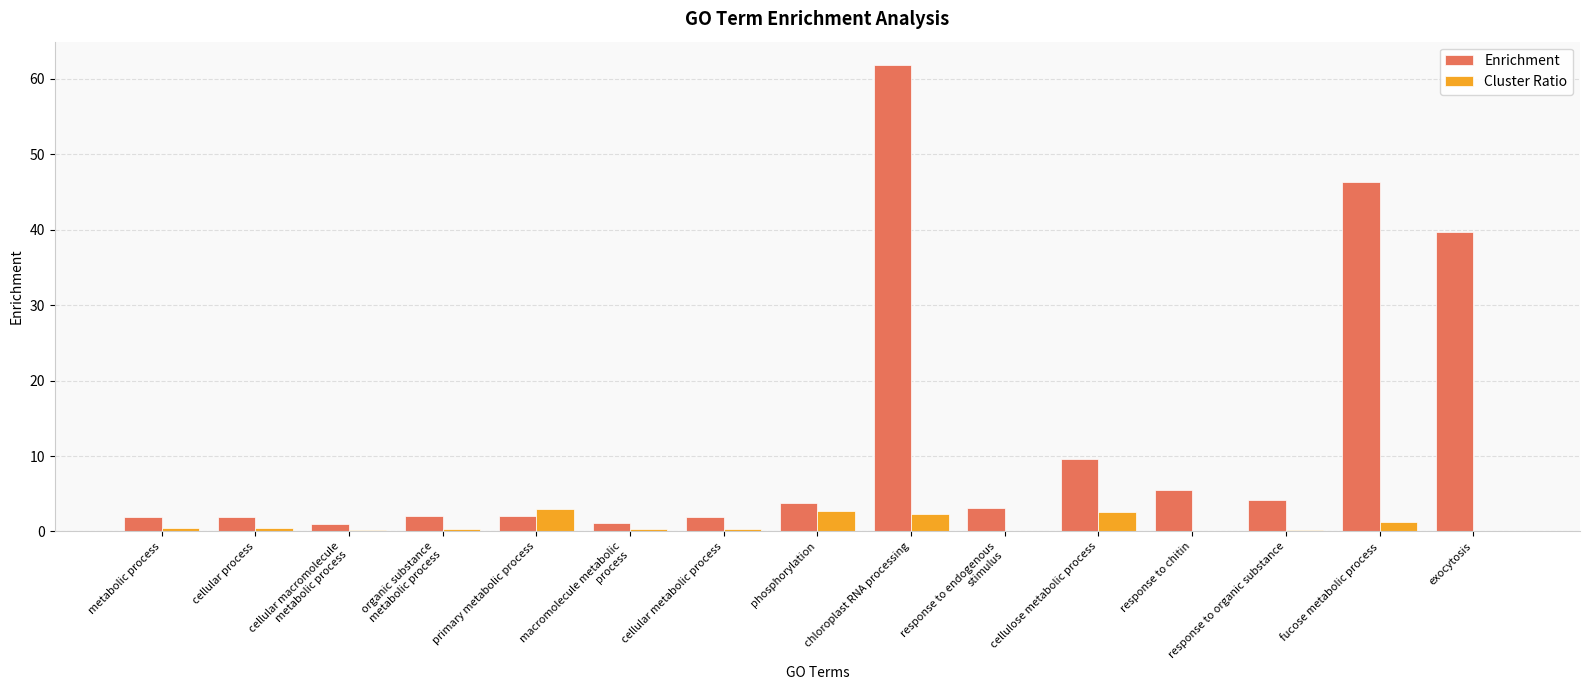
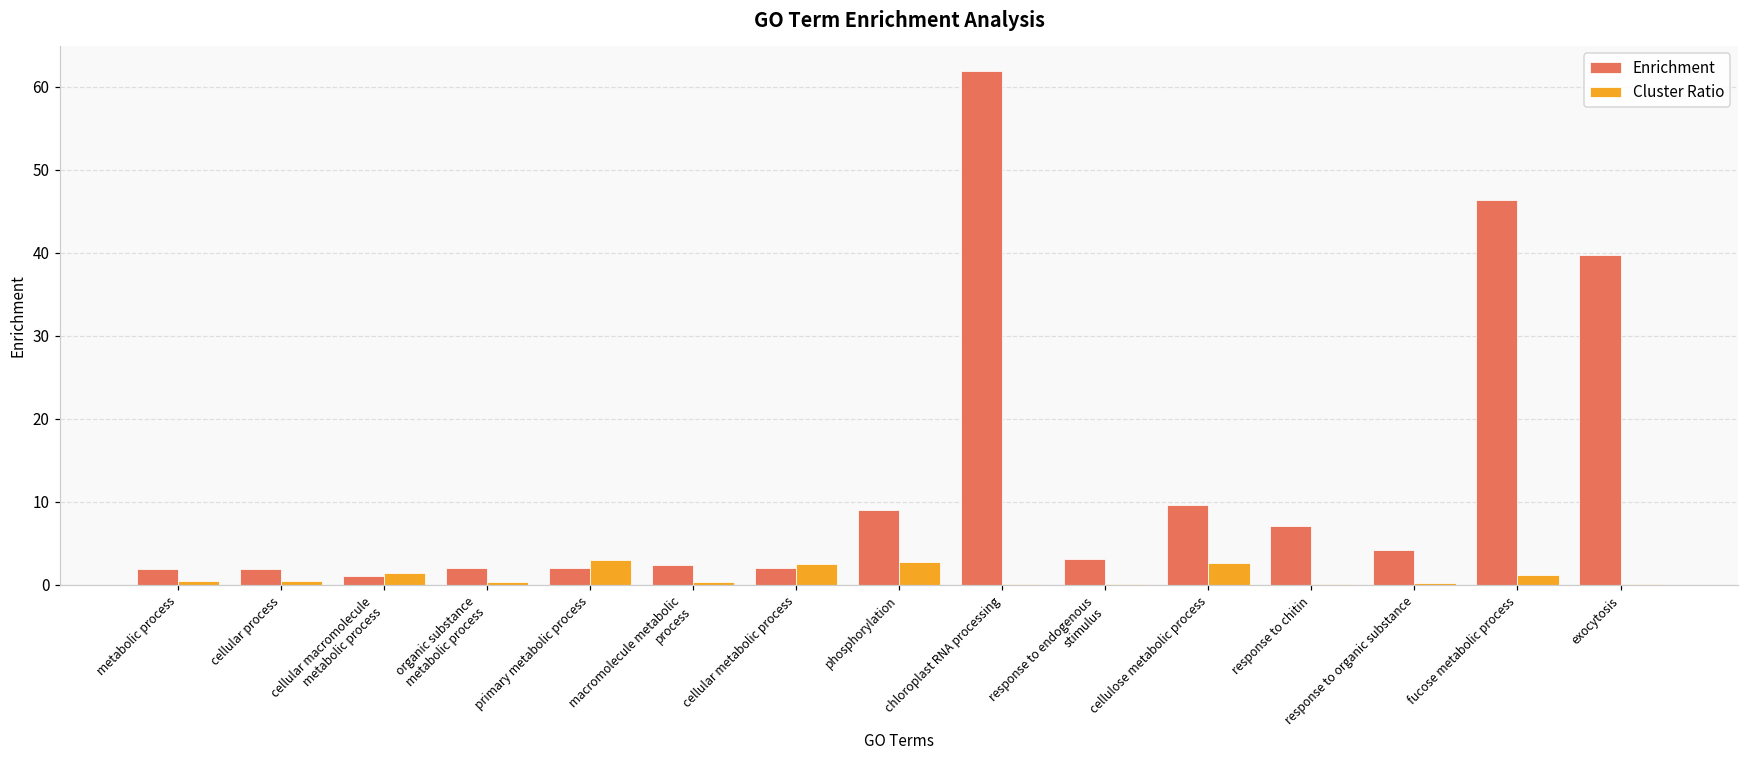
  {
    "Enrichment": {
      "metabolic process": 2,
      "cellular process": 2,
      "cellular macromolecule metabolic process": 1,
      "organic substance metabolic process": 2,
      "primary metabolic process": 2,
-     "macromolecule metabolic process": 1,
+     "macromolecule metabolic process": 2,
      "cellular metabolic process": 2,
-     "phosphorylation": 4,
+     "phosphorylation": 9,
      "chloroplast RNA processing": 62,
      "response to endogenous stimulus": 3,
      "cellulose metabolic process": 10,
-     "response to chitin": 6,
+     "response to chitin": 7,
      "response to organic substance": 4,
      "fucose metabolic process": 46,
      "exocytosis": 40
    },
    "Cluster Ratio": {
      "metabolic process": 0,
      "cellular process": 0,
-     "cellular macromolecule metabolic process": 0,
+     "cellular macromolecule metabolic process": 1,
      "organic substance metabolic process": 0,
      "primary metabolic process": 3,
-     "cellular metabolic process": 0,
+     "cellular metabolic process": 2,
      "phosphorylation": 3,
-     "chloroplast RNA processing": 2,
+     "chloroplast RNA processing": 0,
      "cellulose metabolic process": 3,
      "fucose metabolic process": 1
    }
  }
